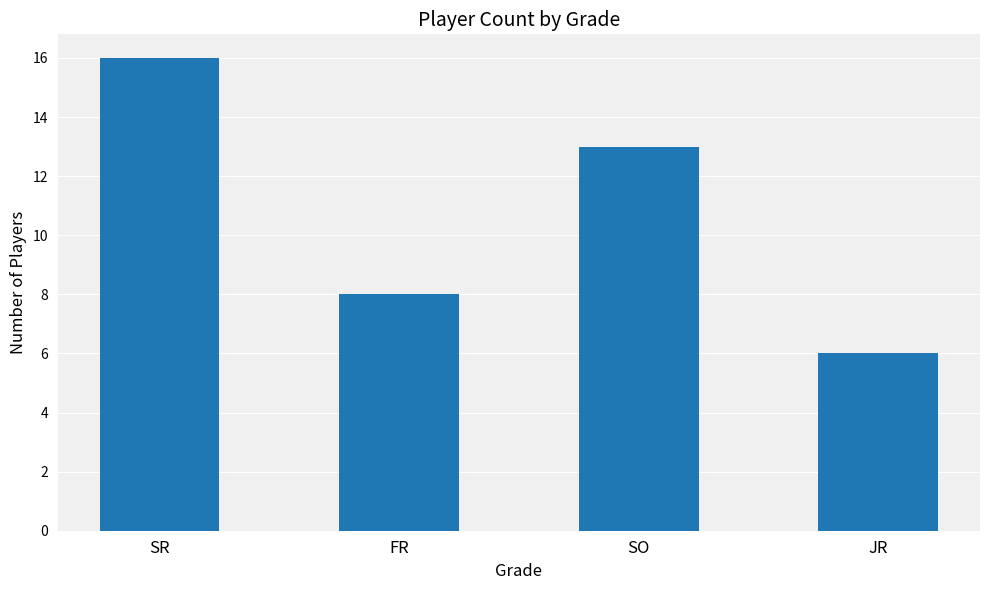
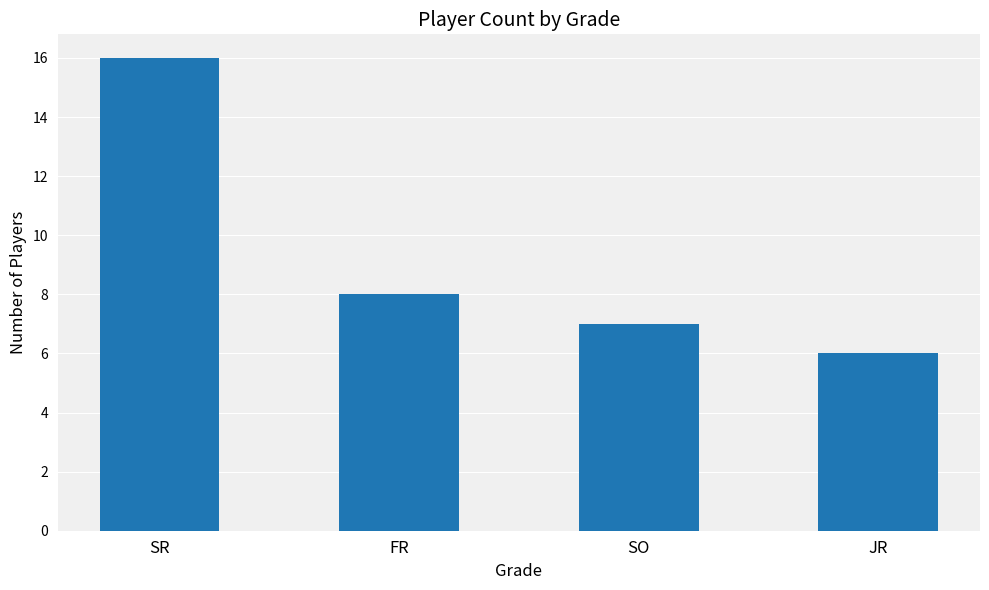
  {
    "SR": 16,
    "FR": 8,
-   "SO": 13,
+   "SO": 7,
    "JR": 6
  }
